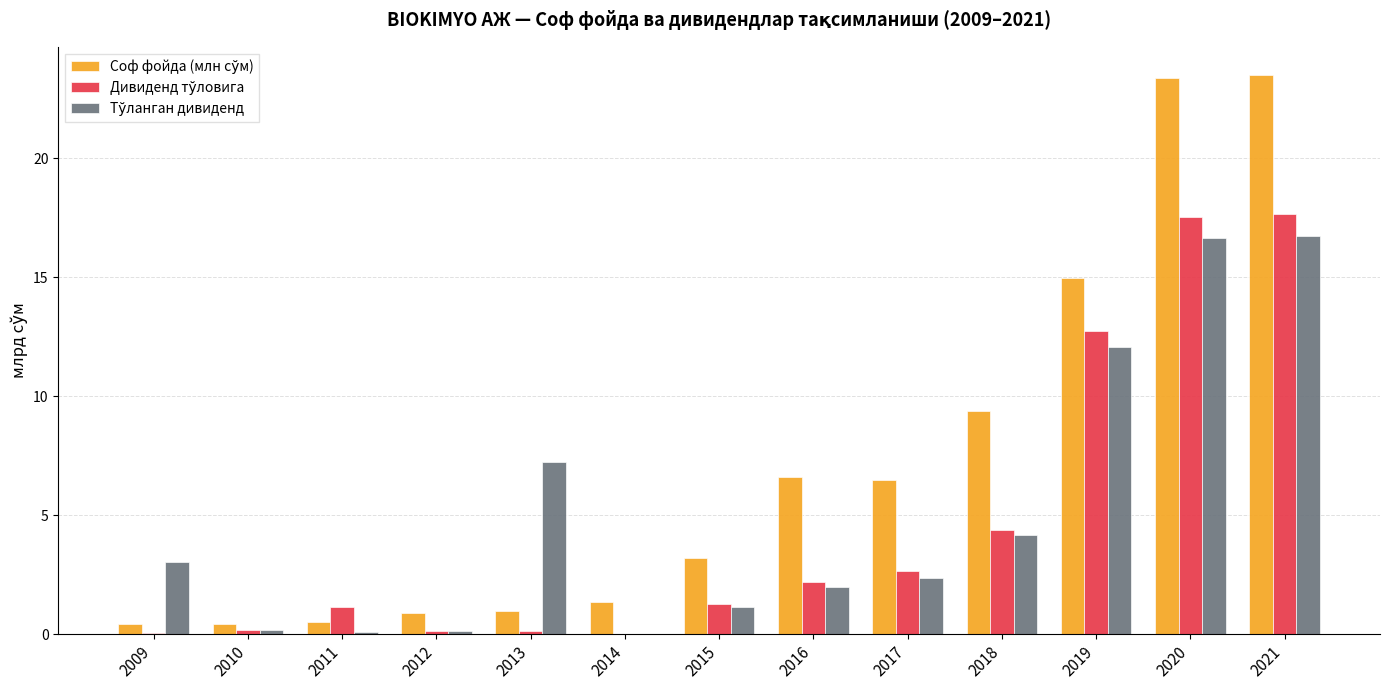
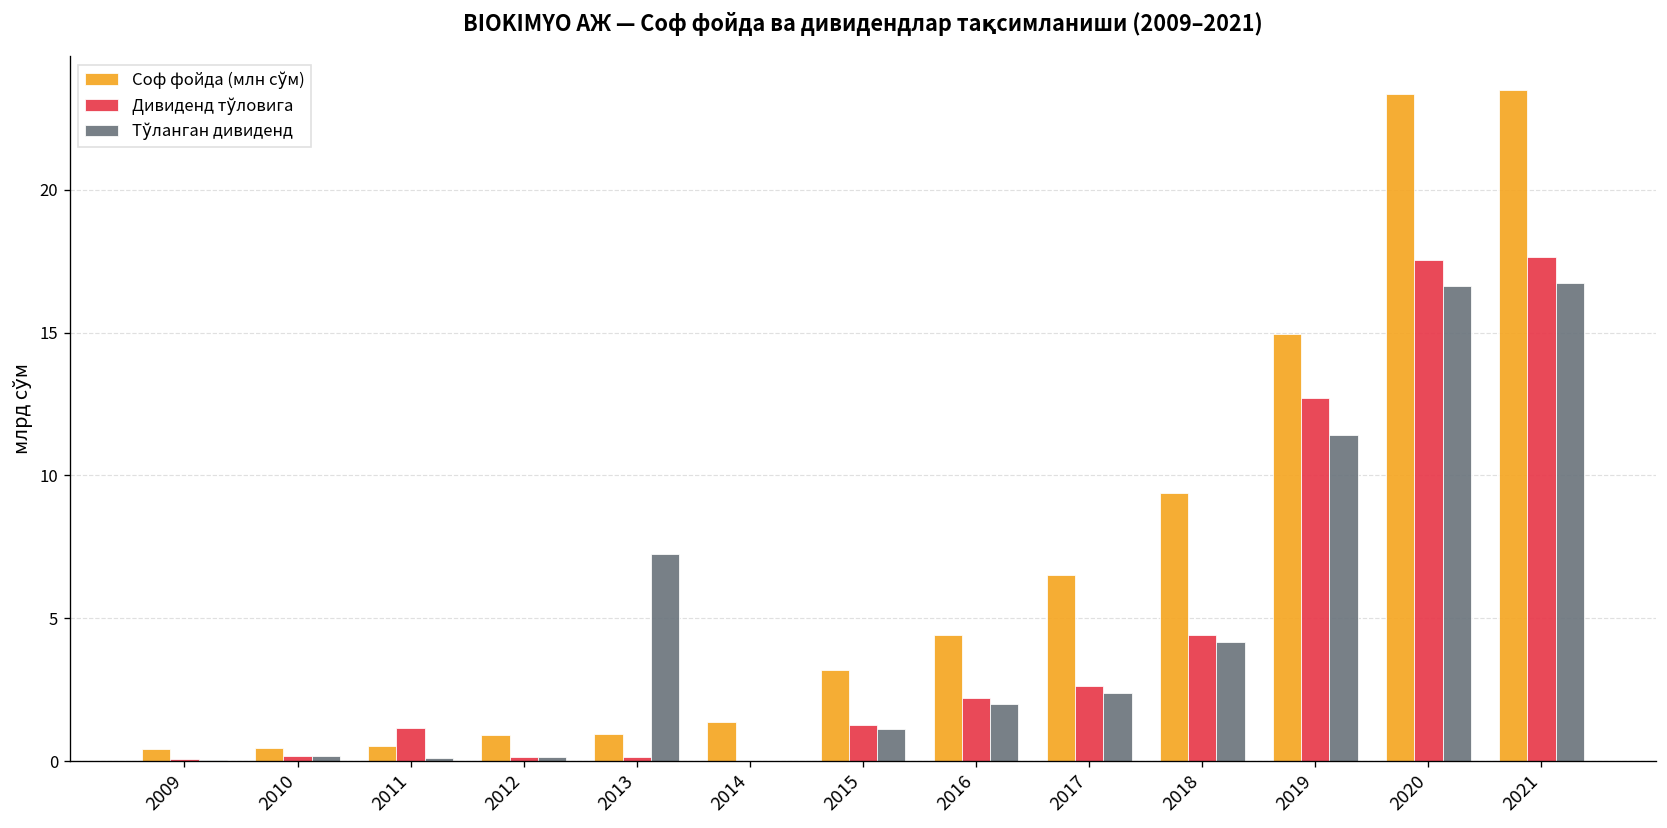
  {
    "Соф фойда (млн сўм)": {
      "2009": 0.4,
      "2010": 0.4,
      "2011": 0.5,
      "2012": 0.9,
      "2013": 1.0,
      "2014": 1.4,
      "2015": 3.2,
-     "2016": 6.6,
+     "2016": 4.4,
      "2017": 6.5,
      "2018": 9.4,
      "2019": 15.0,
      "2020": 23.4,
      "2021": 23.5
    },
    "Дивиденд тўловига": {
      "2010": 0.2,
      "2011": 1.2,
      "2012": 0.1,
      "2013": 0.1,
      "2014": 0.0,
      "2015": 1.2,
      "2016": 2.2,
      "2017": 2.6,
      "2018": 4.4,
      "2019": 12.7,
      "2020": 17.5,
      "2021": 17.6
    },
    "Тўланган дивиденд": {
-     "2009": 3.0,
+     "2009": 0.1,
      "2010": 0.2,
      "2012": 0.1,
      "2013": 7.2,
      "2014": 0.0,
      "2015": 1.1,
      "2016": 2.0,
      "2017": 2.4,
      "2018": 4.2,
-     "2019": 12.1,
+     "2019": 11.4,
      "2020": 16.6,
      "2021": 16.7
    }
  }
